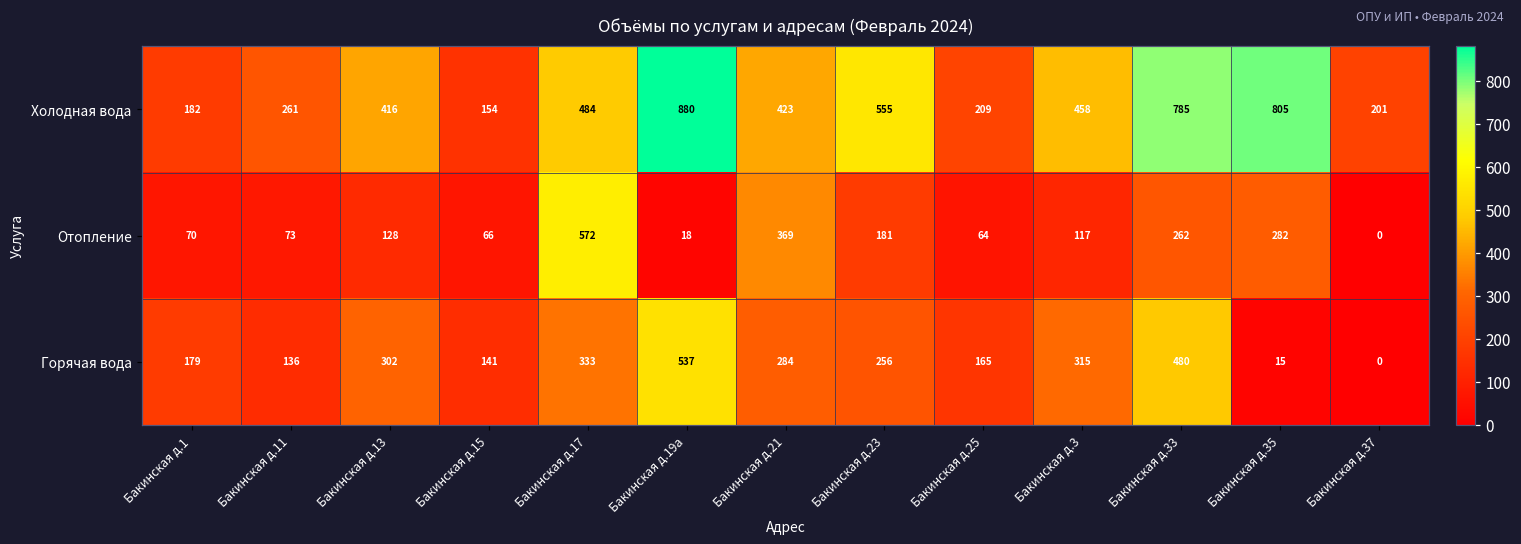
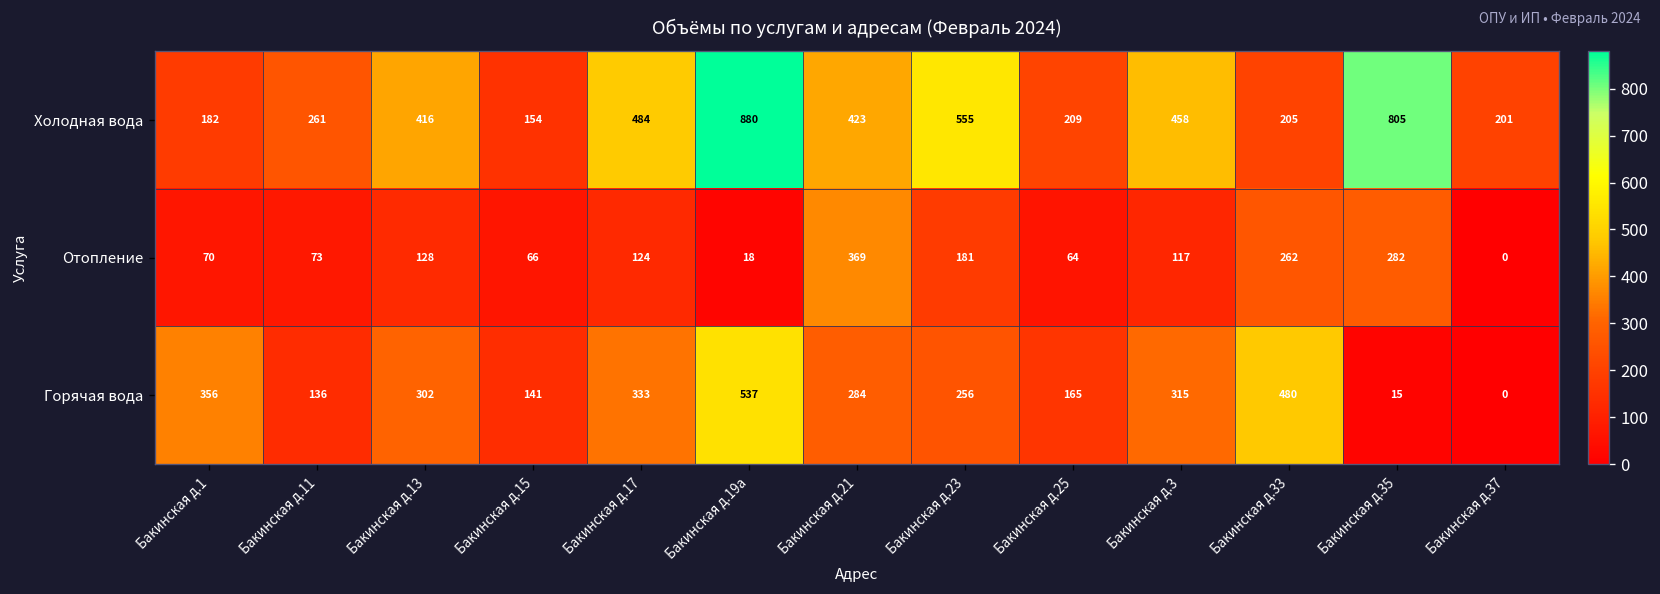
  {
    "Холодная вода": {
      "Бакинская д.1": 182,
      "Бакинская д.11": 261,
      "Бакинская д.13": 416,
      "Бакинская д.15": 154,
      "Бакинская д.17": 484,
      "Бакинская д.19а": 880,
      "Бакинская д.21": 423,
      "Бакинская д.23": 555,
      "Бакинская д.25": 209,
      "Бакинская д.3": 458,
-     "Бакинская д.33": 785,
+     "Бакинская д.33": 205,
      "Бакинская д.35": 805,
      "Бакинская д.37": 201
    },
    "Отопление": {
      "Бакинская д.1": 70,
      "Бакинская д.11": 73,
      "Бакинская д.13": 128,
      "Бакинская д.15": 66,
-     "Бакинская д.17": 572,
+     "Бакинская д.17": 124,
      "Бакинская д.19а": 18,
      "Бакинская д.21": 369,
      "Бакинская д.23": 181,
      "Бакинская д.25": 64,
      "Бакинская д.3": 117,
      "Бакинская д.33": 262,
      "Бакинская д.35": 282,
      "Бакинская д.37": 0
    },
    "Горячая вода": {
-     "Бакинская д.1": 179,
+     "Бакинская д.1": 356,
      "Бакинская д.11": 136,
      "Бакинская д.13": 302,
      "Бакинская д.15": 141,
      "Бакинская д.17": 333,
      "Бакинская д.19а": 537,
      "Бакинская д.21": 284,
      "Бакинская д.23": 256,
      "Бакинская д.25": 165,
      "Бакинская д.3": 315,
      "Бакинская д.33": 480,
      "Бакинская д.35": 15,
      "Бакинская д.37": 0
    }
  }
